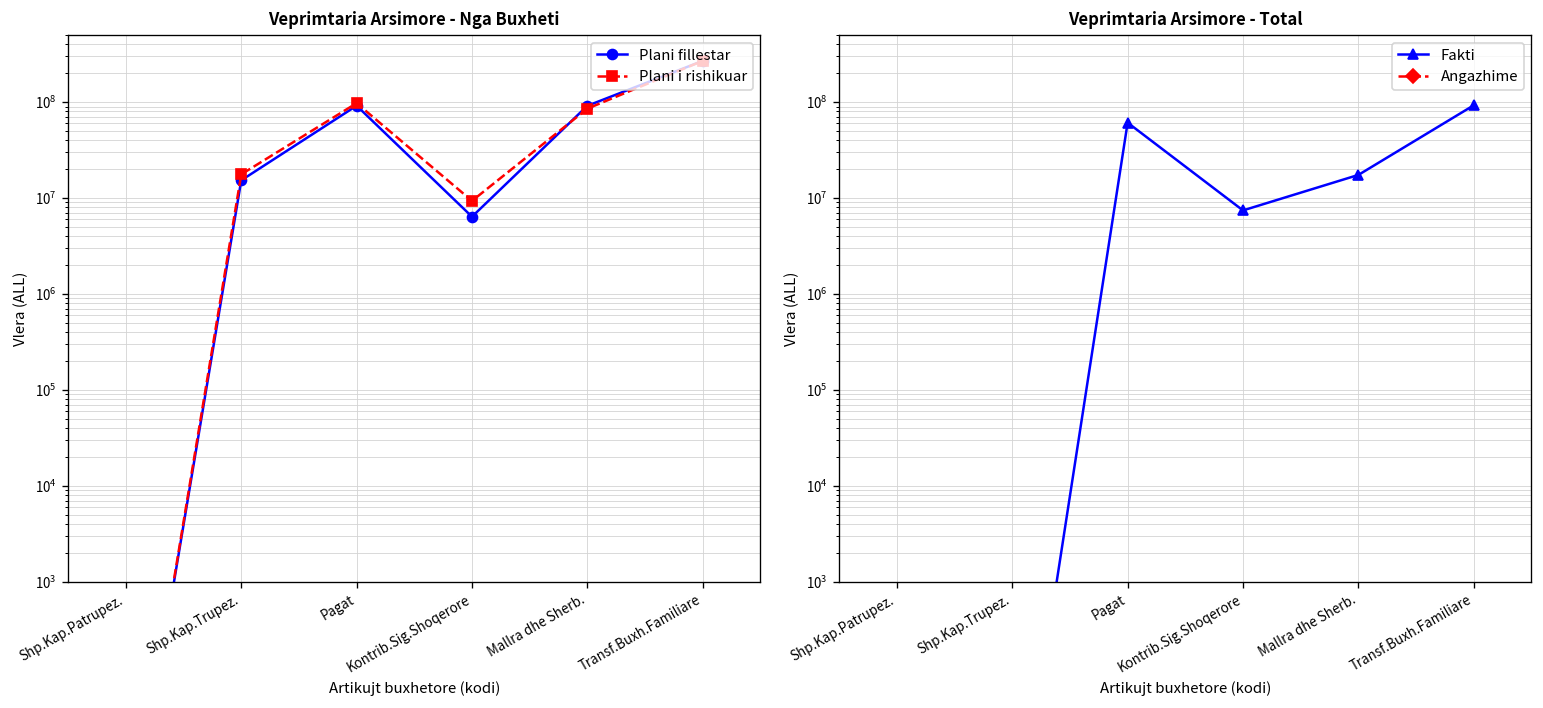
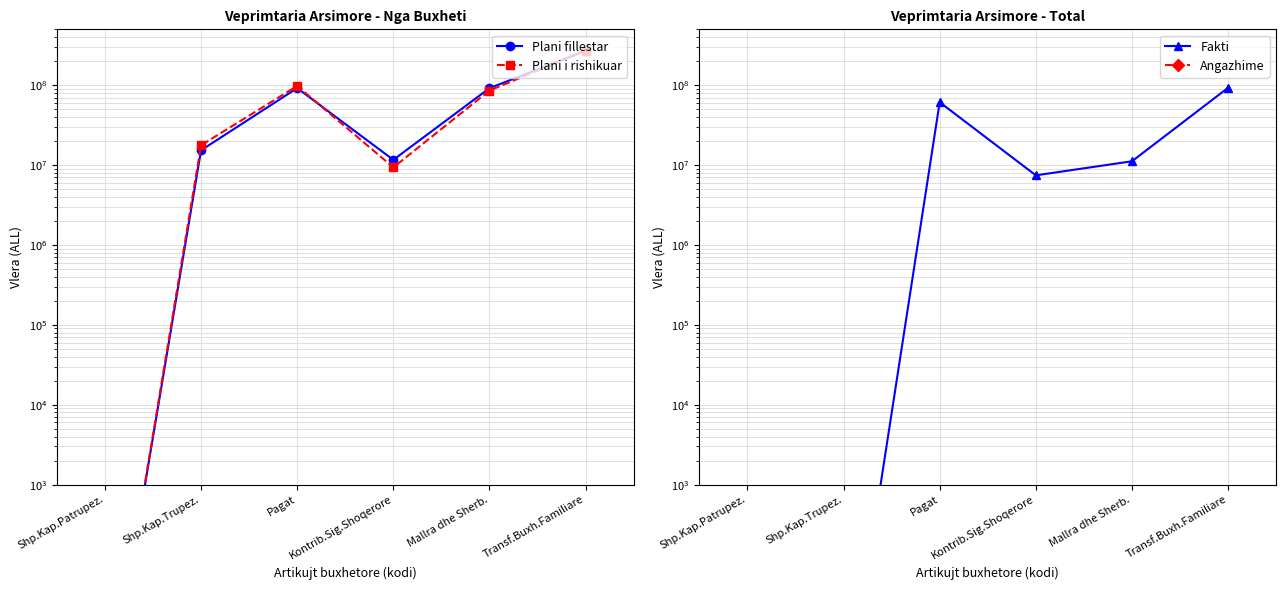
  {
    "Veprimtaria Arsimore - Nga Buxheti": {
      "Plani fillestar": {
        "Shp.Kap.Trupez.": 15000000,
-       "Kontrib.Sig.Shoqerore": 6000000
+       "Kontrib.Sig.Shoqerore": 12000000
      },
      "Plani i rishikuar": {
        "Shp.Kap.Trupez.": 18000000,
        "Kontrib.Sig.Shoqerore": 9000000
      }
    },
    "Veprimtaria Arsimore - Total": {
      "Fakti": {
        "Pagat": 60000000,
        "Kontrib.Sig.Shoqerore": 7000000,
-       "Mallra dhe Sherb.": 17000000,
+       "Mallra dhe Sherb.": 11000000,
        "Transf.Buxh.Familiare": 90000000
      }
    }
  }
